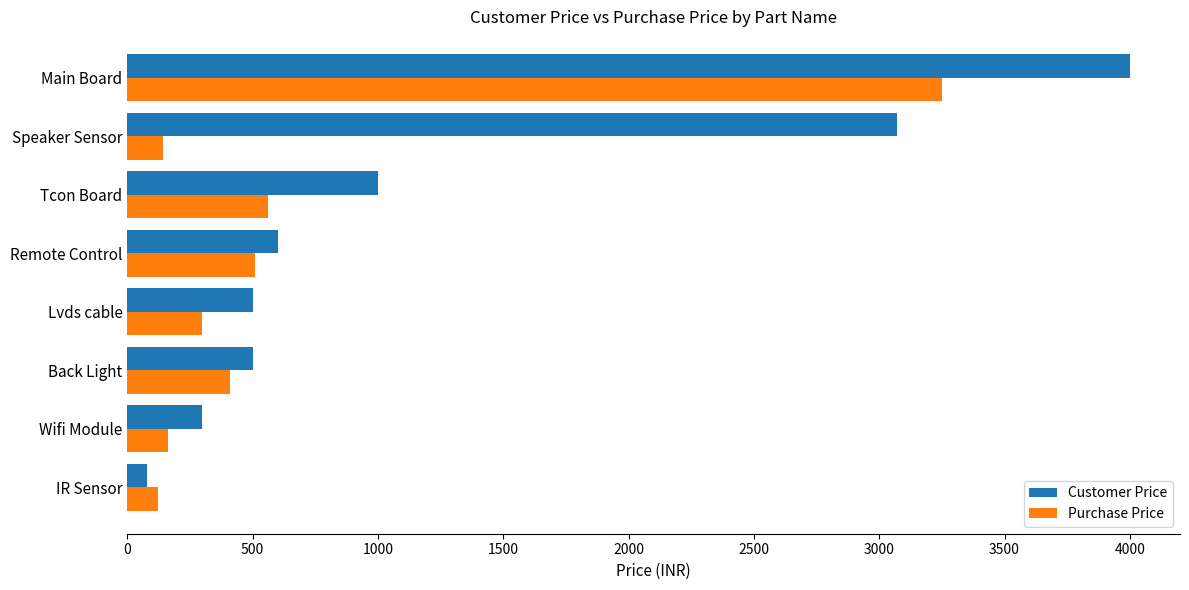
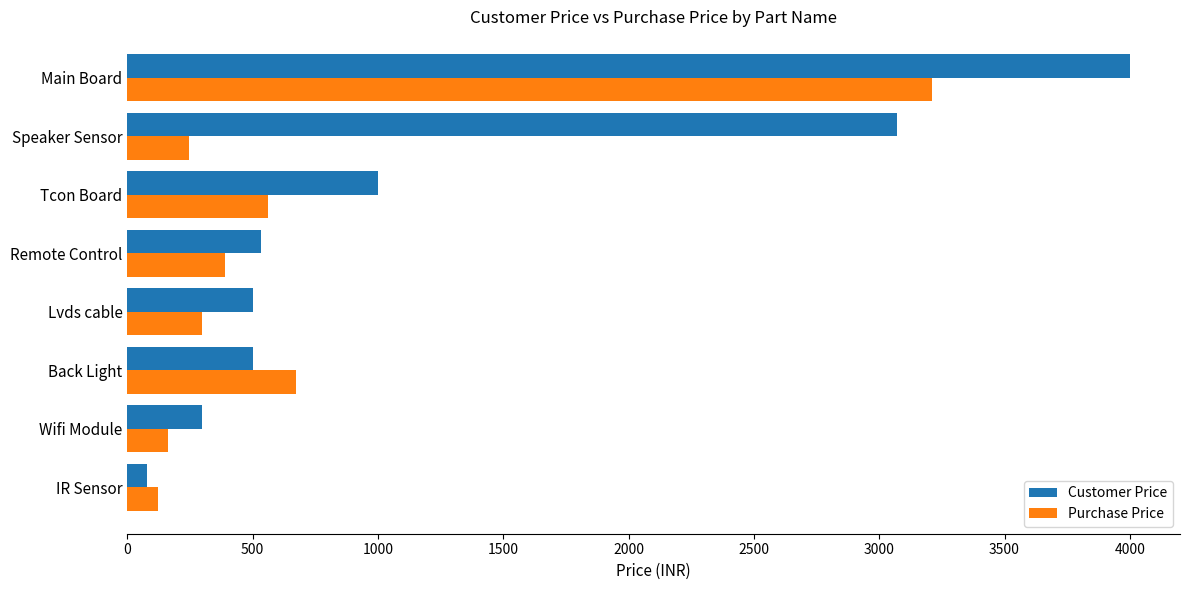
  {
    "Customer Price": {
      "Main Board": 4000,
      "Speaker Sensor": 3070,
      "Tcon Board": 1000,
-     "Remote Control": 600,
+     "Remote Control": 530,
      "Lvds cable": 500,
      "Back Light": 500,
      "Wifi Module": 300,
      "IR Sensor": 80
    },
    "Purchase Price": {
-     "Main Board": 3250,
-     "Speaker Sensor": 140,
+     "Main Board": 3210,
+     "Speaker Sensor": 250,
      "Tcon Board": 560,
-     "Remote Control": 510,
+     "Remote Control": 390,
      "Lvds cable": 300,
-     "Back Light": 410,
+     "Back Light": 670,
      "Wifi Module": 160,
      "IR Sensor": 120
    }
  }
